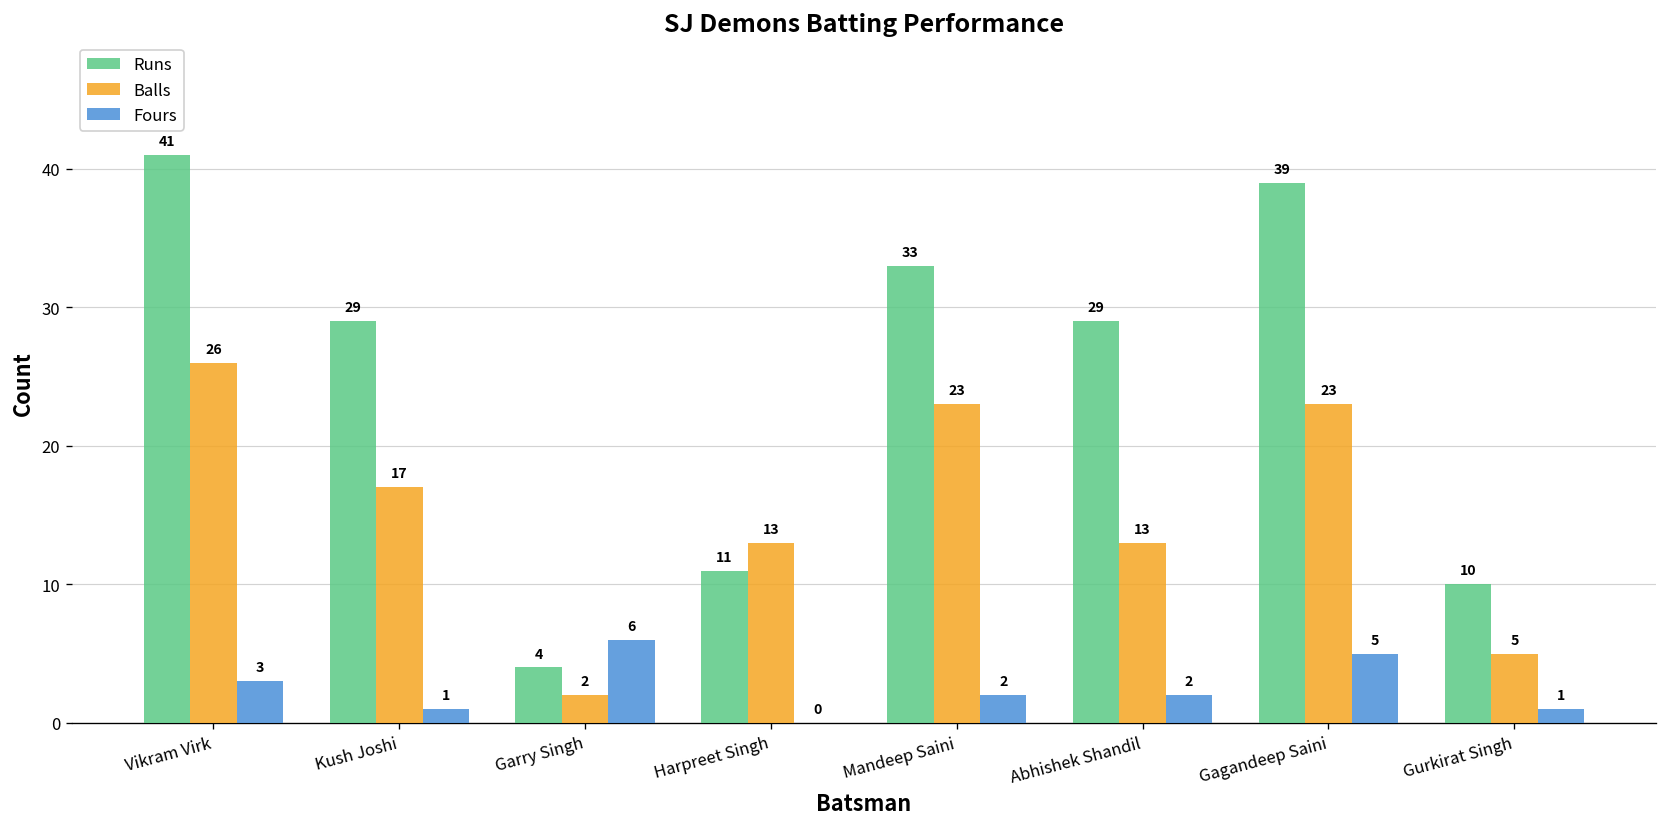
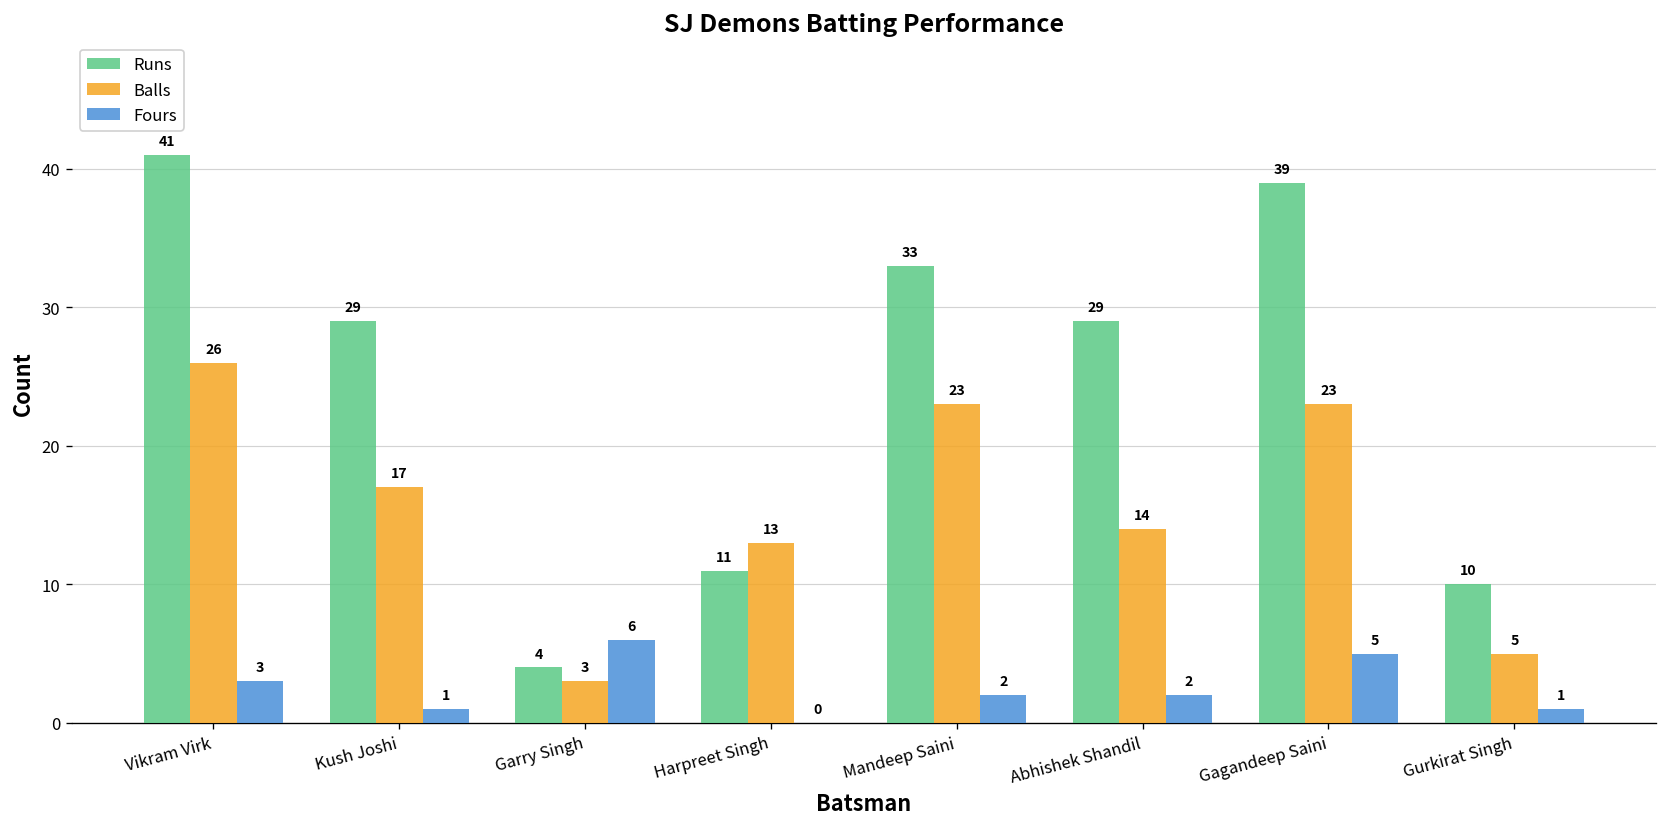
  {
    "Runs": {
      "Vikram Virk": 41,
      "Kush Joshi": 29,
      "Garry Singh": 4,
      "Harpreet Singh": 11,
      "Mandeep Saini": 33,
      "Abhishek Shandil": 29,
      "Gagandeep Saini": 39,
      "Gurkirat Singh": 10
    },
    "Balls": {
      "Vikram Virk": 26,
      "Kush Joshi": 17,
-     "Garry Singh": 2,
+     "Garry Singh": 3,
      "Harpreet Singh": 13,
      "Mandeep Saini": 23,
-     "Abhishek Shandil": 13,
+     "Abhishek Shandil": 14,
      "Gagandeep Saini": 23,
      "Gurkirat Singh": 5
    },
    "Fours": {
      "Vikram Virk": 3,
      "Kush Joshi": 1,
      "Garry Singh": 6,
      "Harpreet Singh": 0,
      "Mandeep Saini": 2,
      "Abhishek Shandil": 2,
      "Gagandeep Saini": 5,
      "Gurkirat Singh": 1
    }
  }
